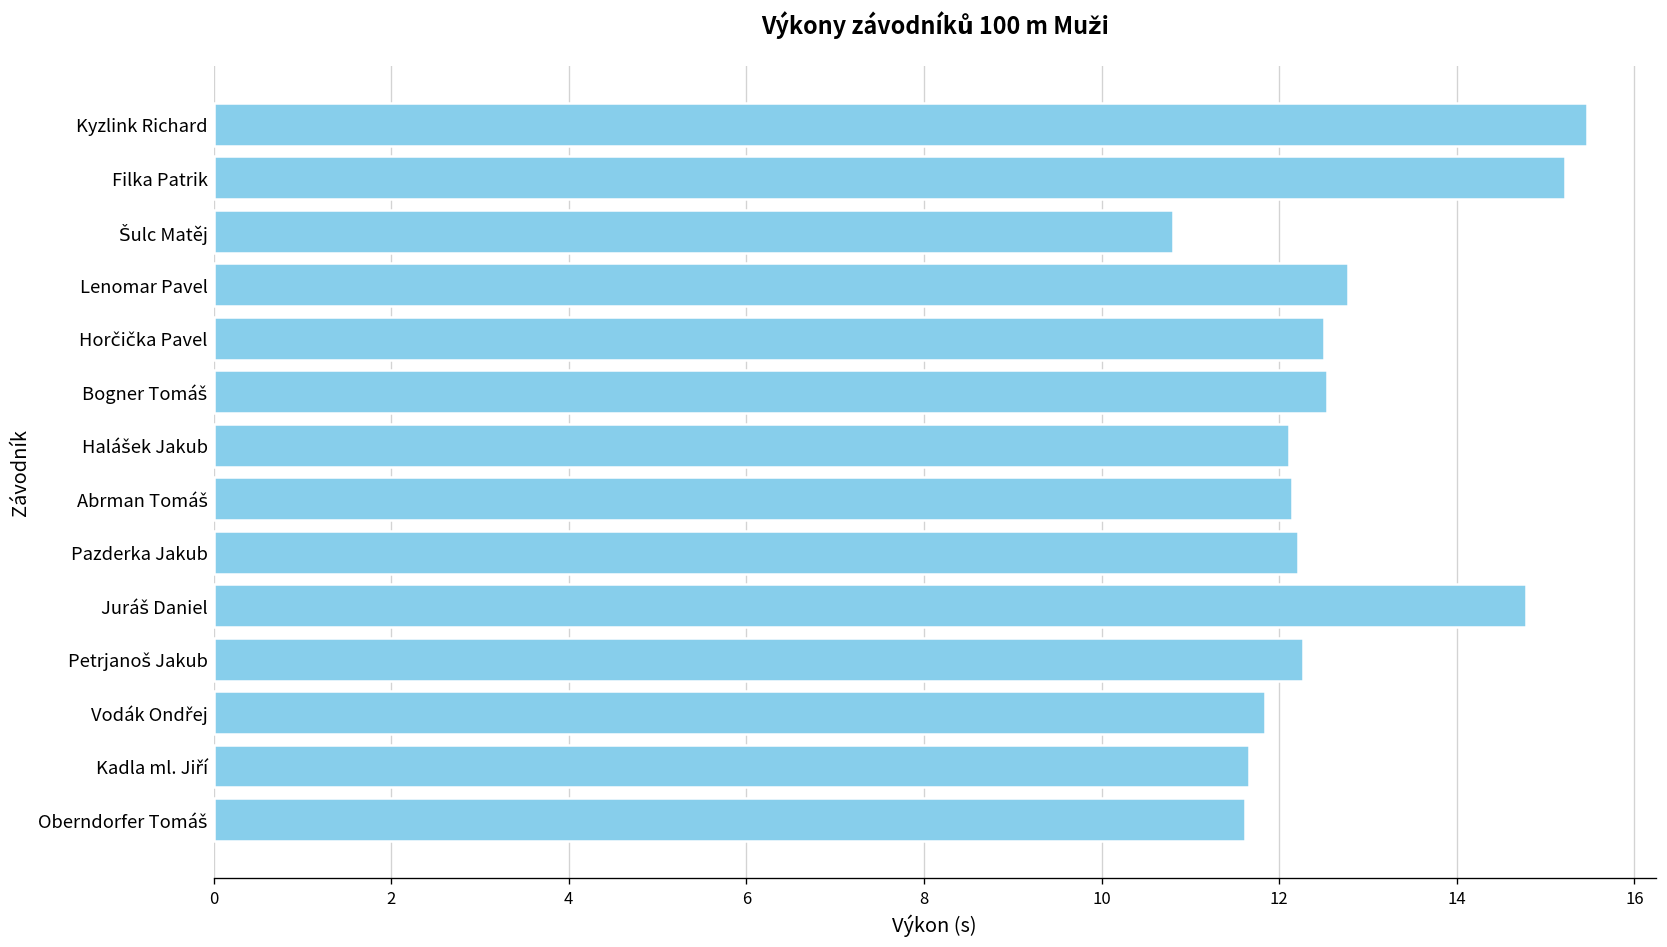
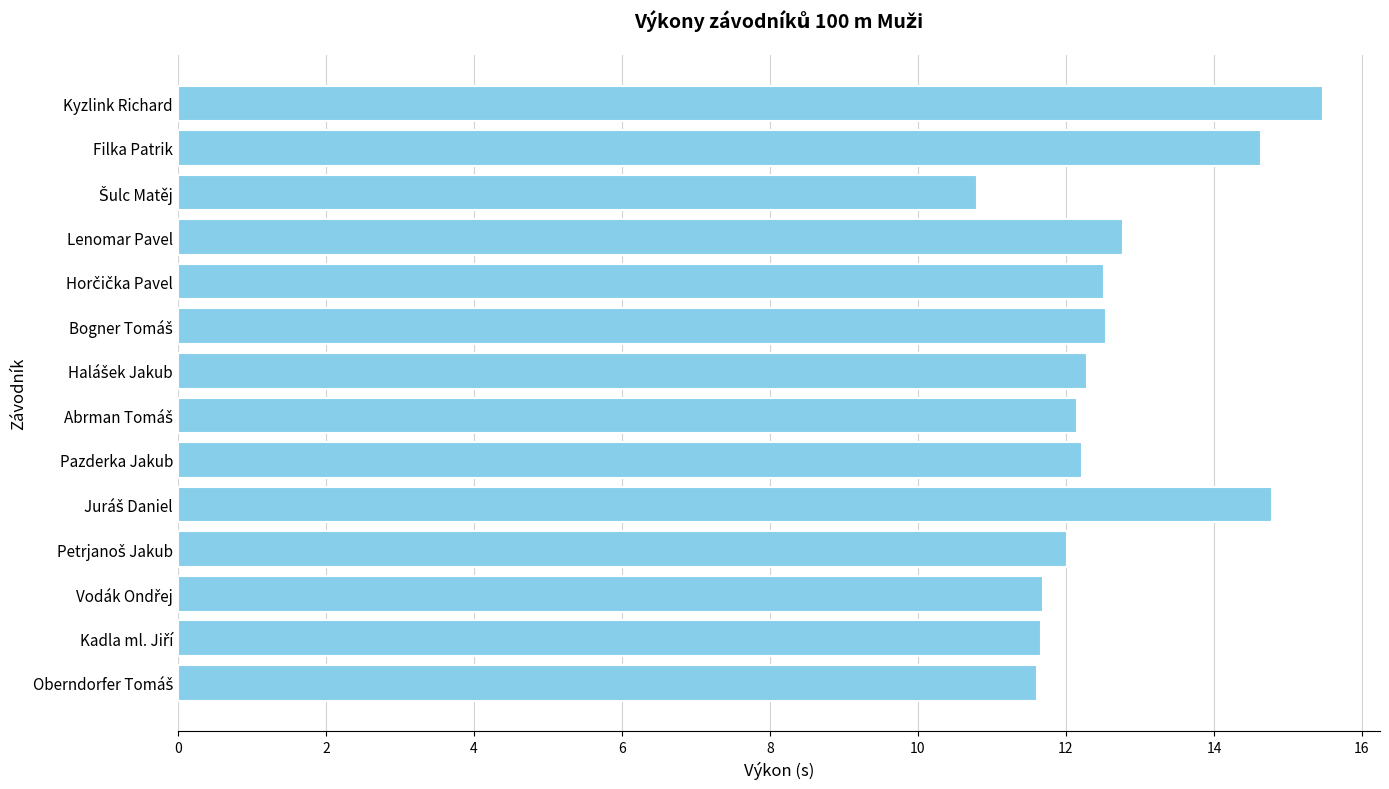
  {
    "Kyzlink Richard": 15.5,
-   "Filka Patrik": 15.2,
+   "Filka Patrik": 14.6,
    "Šulc Matěj": 10.8,
    "Lenomar Pavel": 12.8,
    "Horčička Pavel": 12.5,
    "Bogner Tomáš": 12.5,
-   "Halášek Jakub": 12.1,
+   "Halášek Jakub": 12.3,
    "Abrman Tomáš": 12.2,
    "Pazderka Jakub": 12.2,
    "Juráš Daniel": 14.8,
-   "Petrjanoš Jakub": 12.3,
-   "Vodák Ondřej": 11.8,
+   "Petrjanoš Jakub": 12.0,
+   "Vodák Ondřej": 11.7,
    "Kadla ml. Jiří": 11.7,
    "Oberndorfer Tomáš": 11.6
  }
